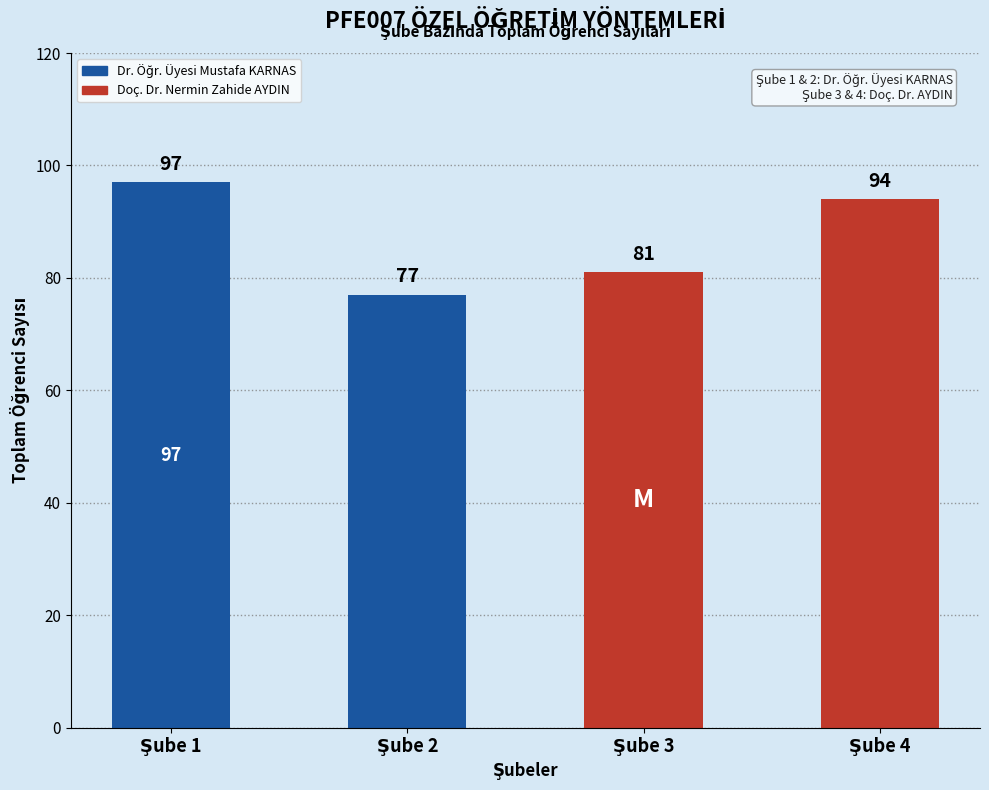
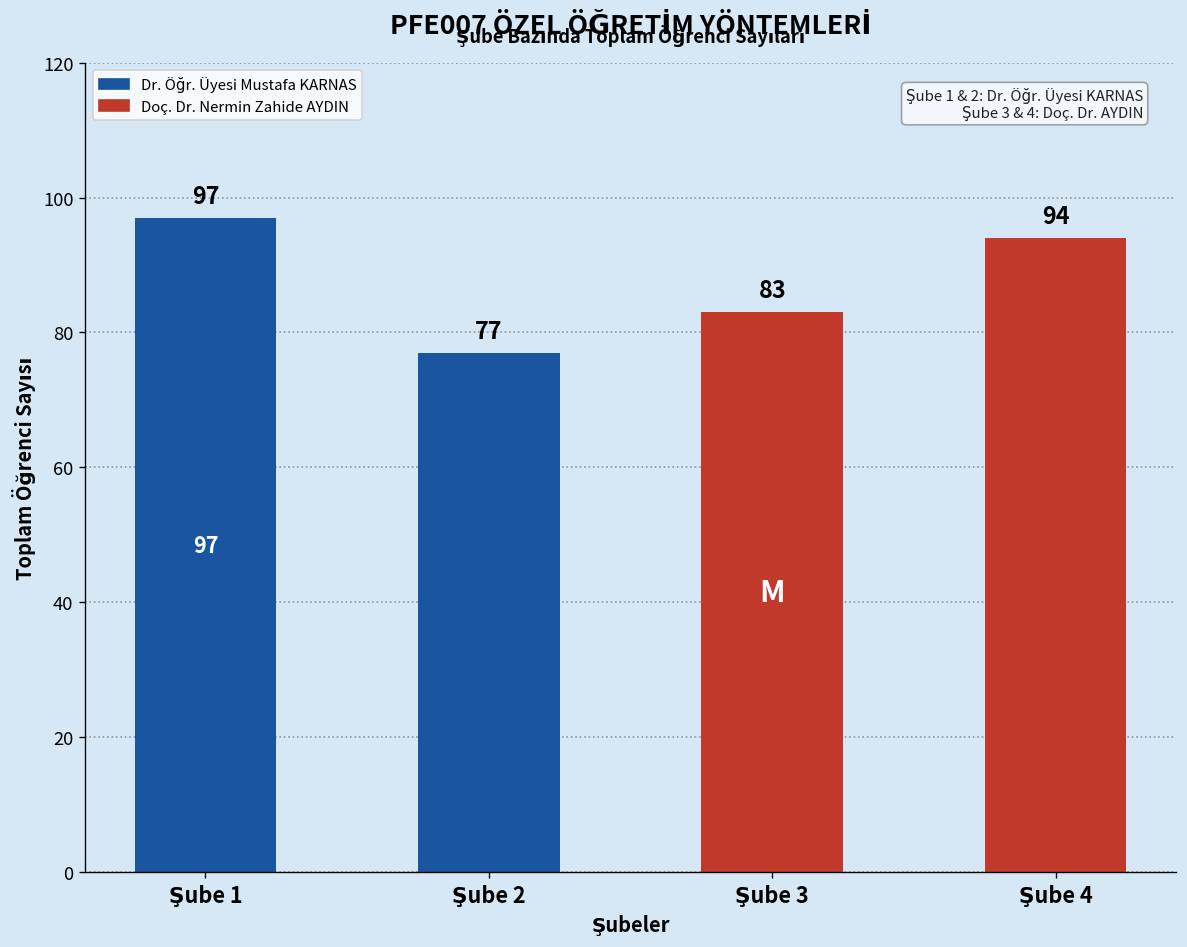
  {
    "Şube 1": 97,
    "Şube 2": 77,
-   "Şube 3": 81,
+   "Şube 3": 83,
    "Şube 4": 94
  }
